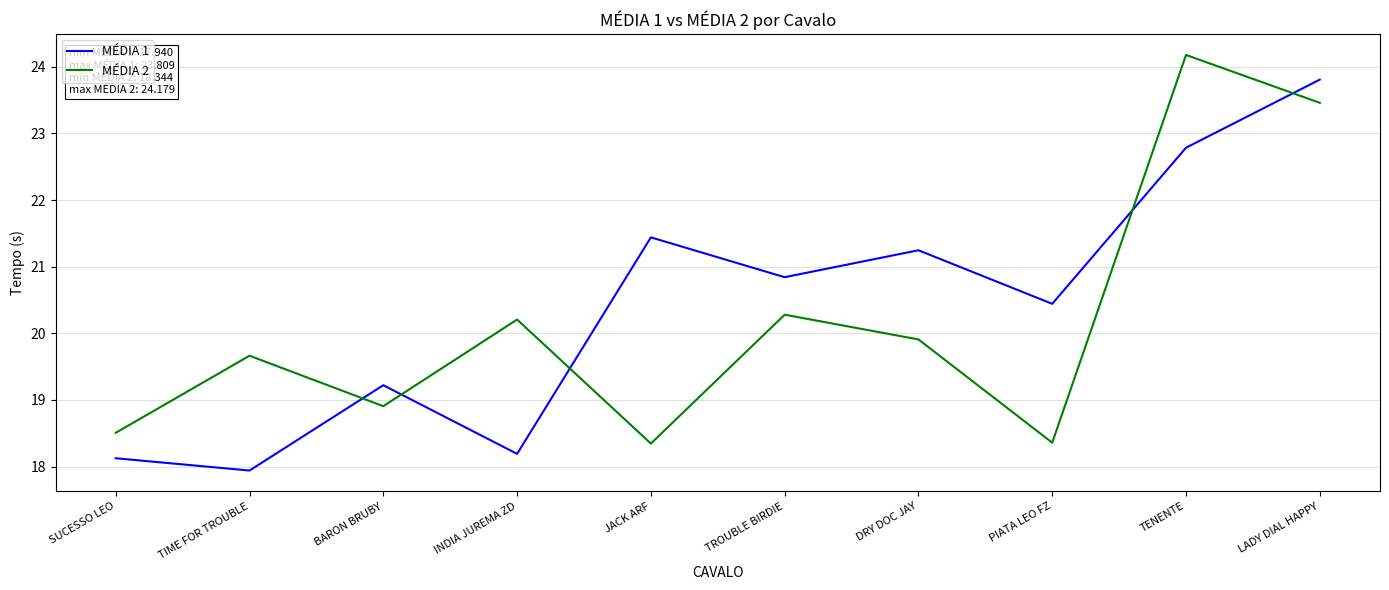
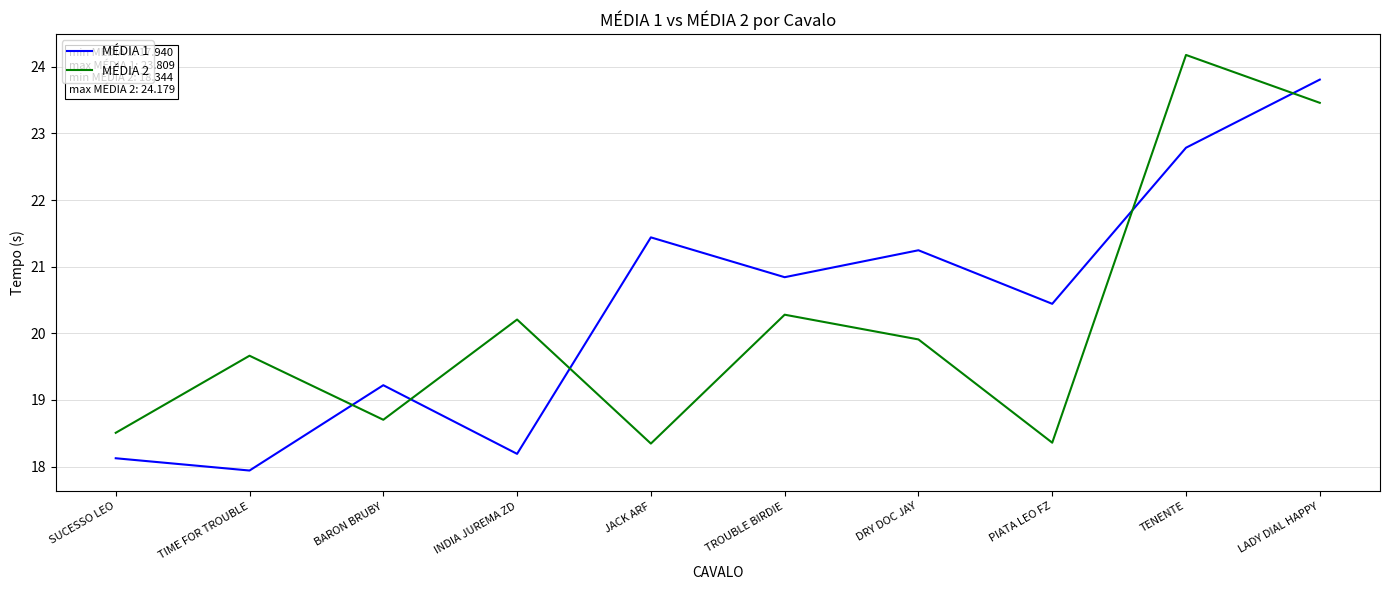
  {
    "MÉDIA 1": {
      "SUCESSO LEO": 18.1,
      "TIME FOR TROUBLE": 17.9,
      "BARON BRUBY": 19.2,
      "INDIA JUREMA ZD": 18.2,
      "JACK ARF": 21.4,
      "TROUBLE BIRDIE": 20.8,
      "DRY DOC JAY": 21.2,
      "PIATA LEO FZ": 20.4,
      "TENENTE": 22.8,
      "LADY DIAL HAPPY": 23.8
    },
    "MÉDIA 2": {
      "SUCESSO LEO": 18.5,
      "TIME FOR TROUBLE": 19.7,
-     "BARON BRUBY": 18.9,
+     "BARON BRUBY": 18.7,
      "INDIA JUREMA ZD": 20.2,
      "JACK ARF": 18.3,
      "TROUBLE BIRDIE": 20.3,
      "DRY DOC JAY": 19.9,
      "PIATA LEO FZ": 18.4,
      "TENENTE": 24.2,
      "LADY DIAL HAPPY": 23.5
    }
  }
